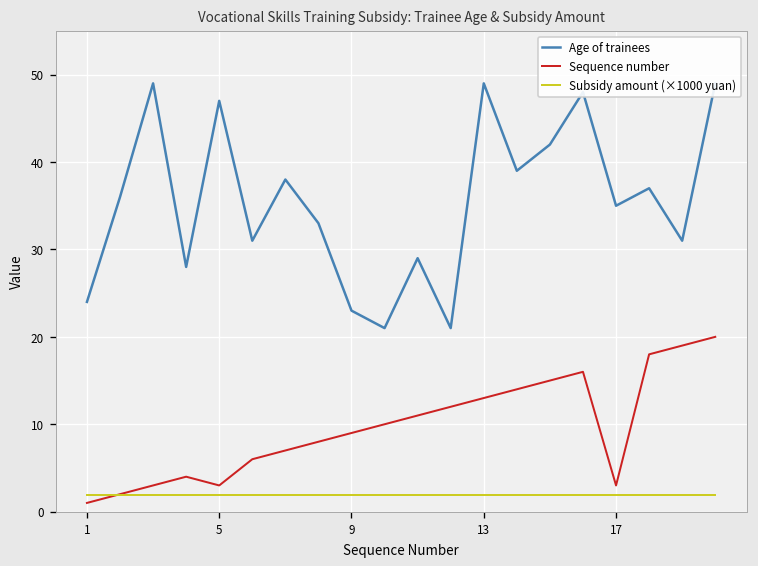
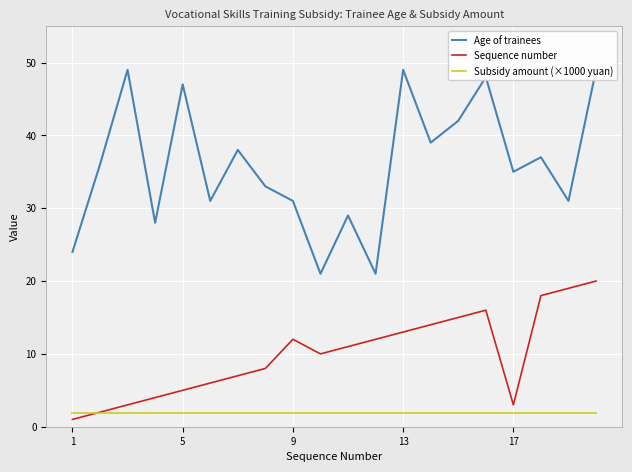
  {
    "Age of trainees": {
      "1": 24,
      "5": 47,
-     "9": 23,
+     "9": 31,
      "13": 49,
      "17": 35
    },
    "Sequence number": {
      "1": 1,
-     "5": 3,
-     "9": 9,
+     "5": 5,
+     "9": 12,
      "13": 13,
      "17": 3
    },
    "Subsidy amount (×1000 yuan)": {
      "1": 2,
      "5": 2,
      "9": 2,
      "13": 2,
      "17": 2
    }
  }
